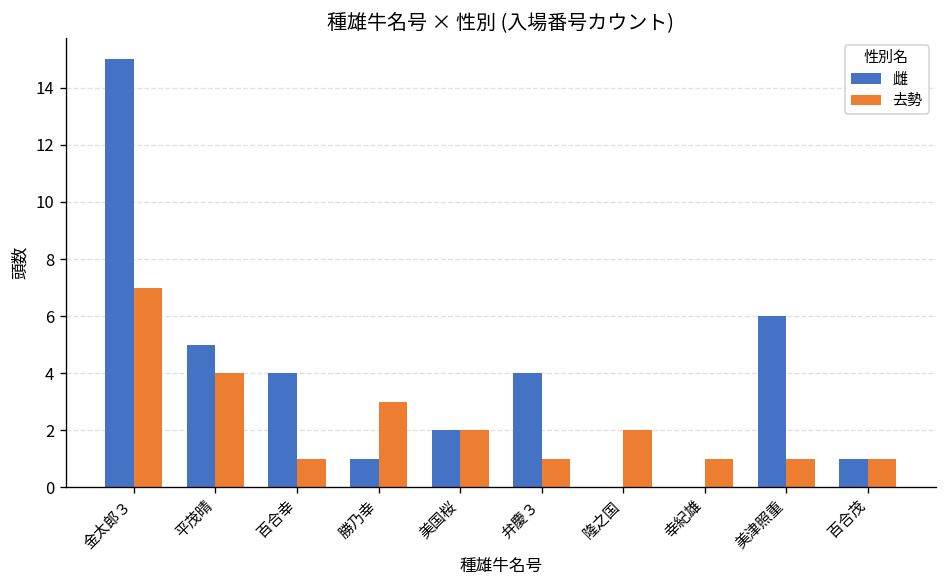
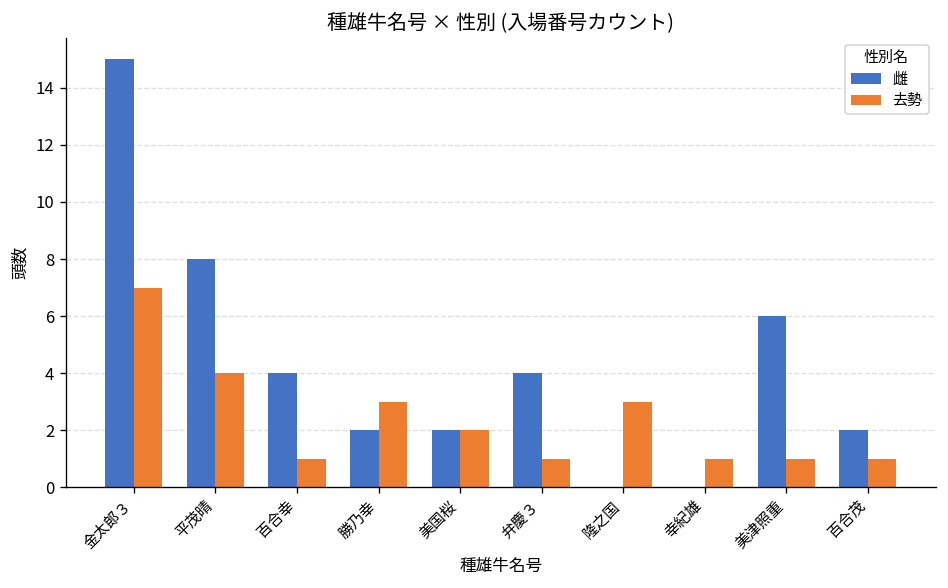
  {
    "雌": {
      "金太郎３": 15,
-     "平茂晴": 5,
+     "平茂晴": 8,
      "百合幸": 4,
-     "勝乃幸": 1,
+     "勝乃幸": 2,
      "美国桜": 2,
      "弁慶３": 4,
      "隆之国": 0,
      "幸紀雄": 0,
      "美津照重": 6,
-     "百合茂": 1
+     "百合茂": 2
    },
    "去勢": {
      "金太郎３": 7,
      "平茂晴": 4,
      "百合幸": 1,
      "勝乃幸": 3,
      "美国桜": 2,
      "弁慶３": 1,
-     "隆之国": 2,
+     "隆之国": 3,
      "幸紀雄": 1,
      "美津照重": 1,
      "百合茂": 1
    }
  }
